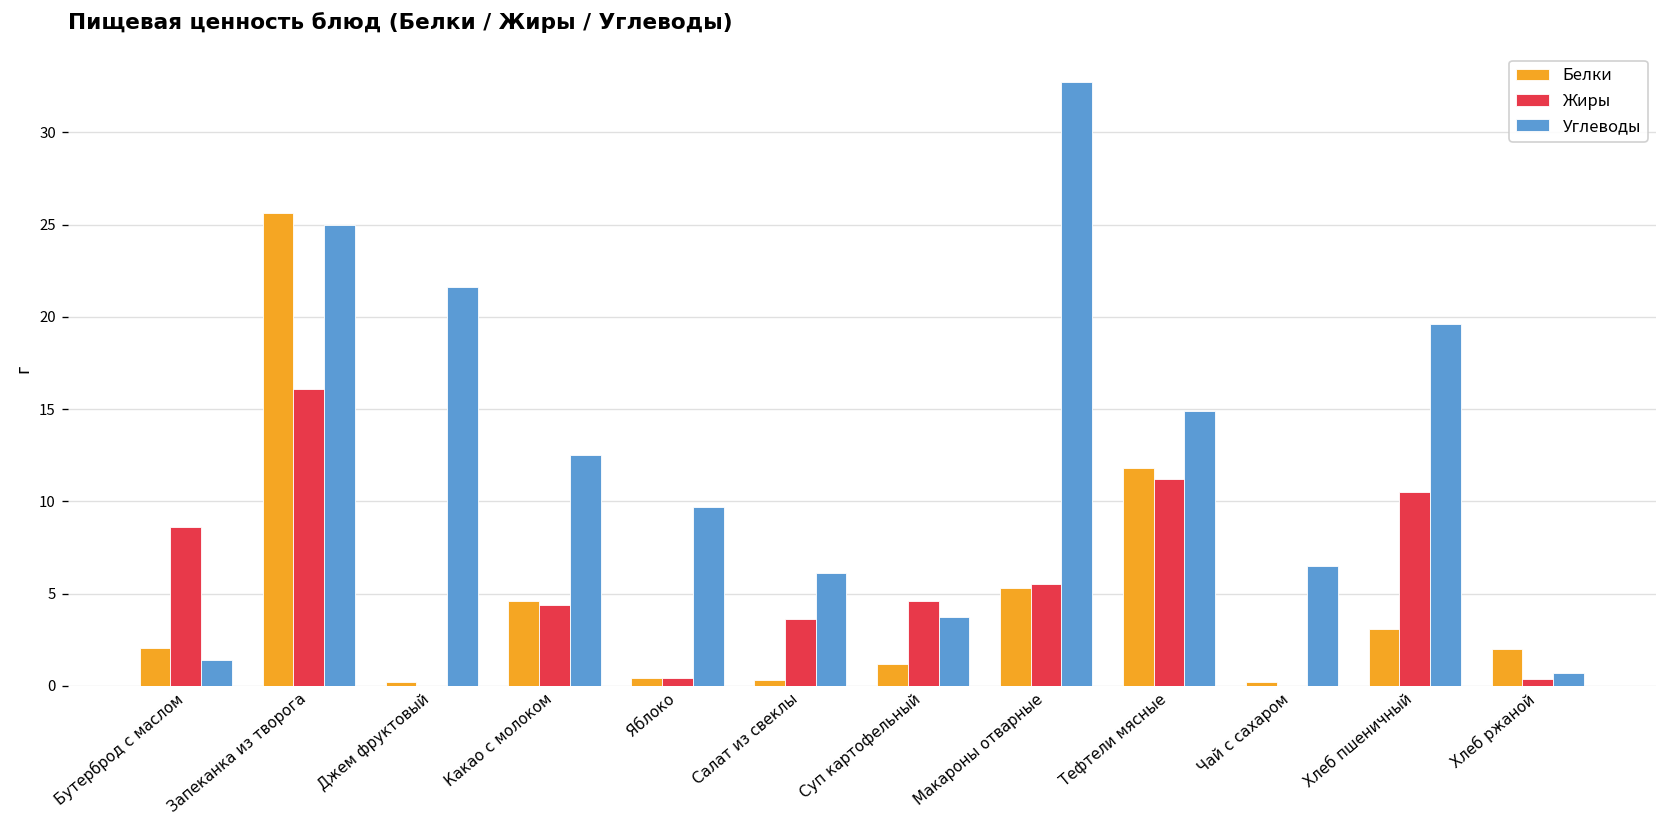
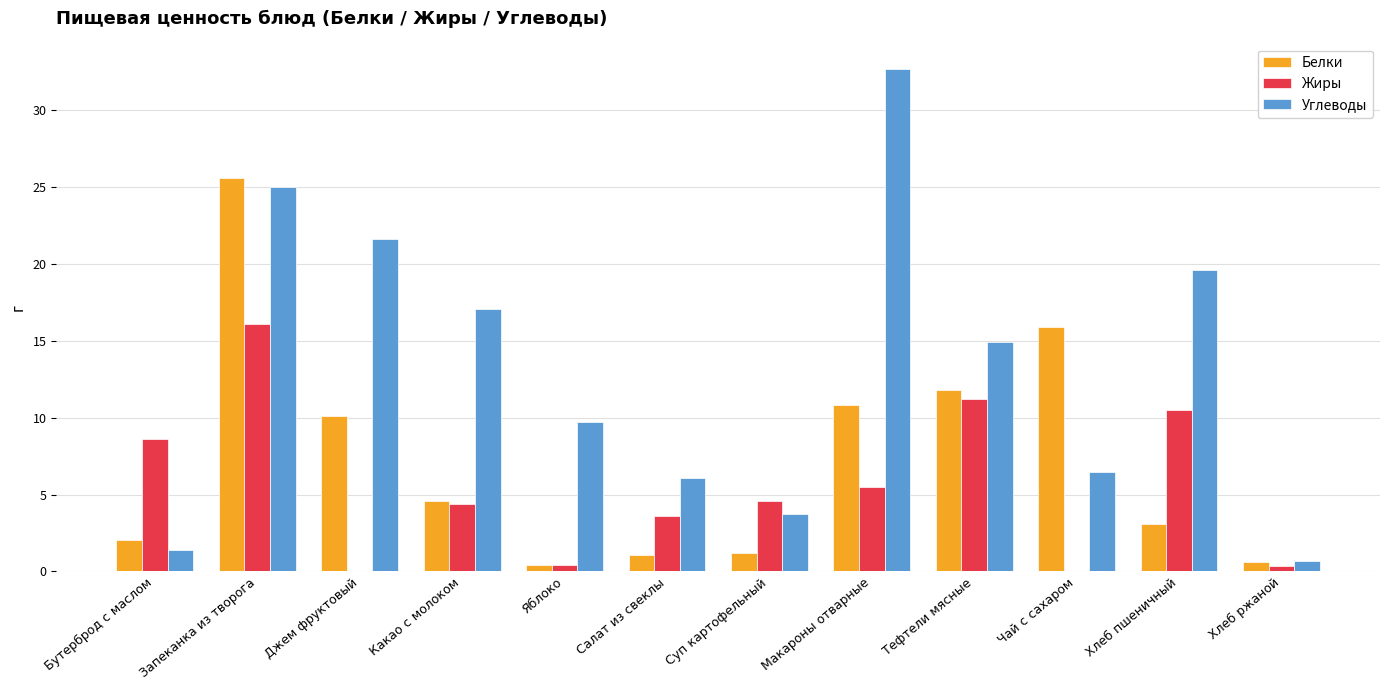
  {
    "Белки": {
      "Бутерброд с маслом": 2.0,
      "Запеканка из творога": 25.6,
-     "Джем фруктовый": 0.2,
+     "Джем фруктовый": 10.1,
      "Какао с молоком": 4.6,
      "Яблоко": 0.4,
-     "Салат из свеклы": 0.3,
+     "Салат из свеклы": 1.1,
      "Суп картофельный": 1.2,
-     "Макароны отварные": 5.3,
+     "Макароны отварные": 10.8,
      "Тефтели мясные": 11.8,
-     "Чай с сахаром": 0.2,
+     "Чай с сахаром": 15.9,
      "Хлеб пшеничный": 3.1,
-     "Хлеб ржаной": 2.0
+     "Хлеб ржаной": 0.6
    },
    "Жиры": {
      "Бутерброд с маслом": 8.6,
      "Запеканка из творога": 16.1,
      "Джем фруктовый": 0.0,
      "Какао с молоком": 4.4,
      "Яблоко": 0.4,
      "Салат из свеклы": 3.6,
      "Суп картофельный": 4.6,
      "Макароны отварные": 5.5,
      "Тефтели мясные": 11.2,
      "Чай с сахаром": 0.0,
      "Хлеб пшеничный": 10.5,
      "Хлеб ржаной": 0.4
    },
    "Углеводы": {
      "Бутерброд с маслом": 1.4,
      "Запеканка из творога": 25.0,
      "Джем фруктовый": 21.6,
-     "Какао с молоком": 12.5,
+     "Какао с молоком": 17.1,
      "Яблоко": 9.7,
      "Салат из свеклы": 6.1,
      "Суп картофельный": 3.7,
      "Макароны отварные": 32.7,
      "Тефтели мясные": 14.9,
      "Чай с сахаром": 6.5,
      "Хлеб пшеничный": 19.6,
      "Хлеб ржаной": 0.7
    }
  }
